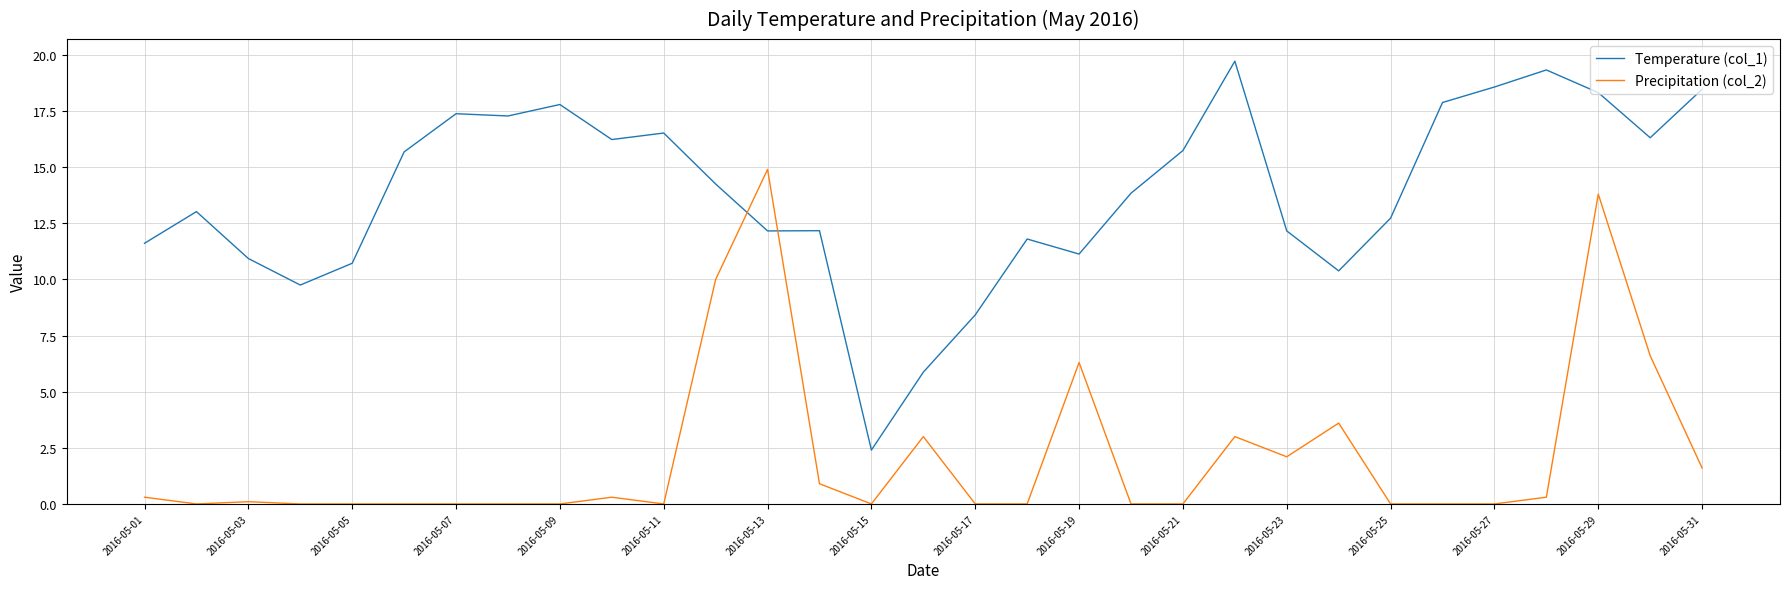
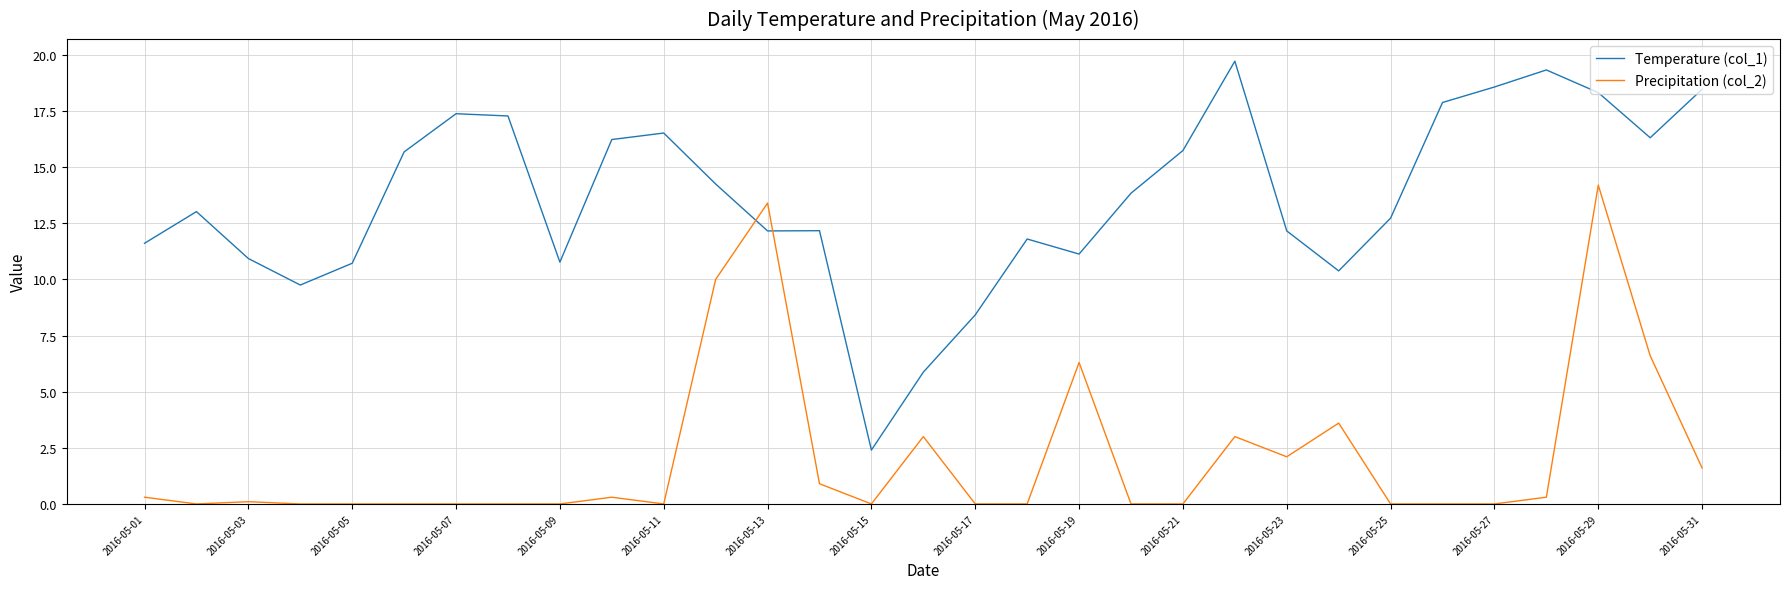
  {
    "Temperature (col_1)": {
      "2016-05-01": 11.6,
      "2016-05-03": 10.9,
      "2016-05-05": 10.7,
      "2016-05-07": 17.4,
-     "2016-05-09": 17.8,
+     "2016-05-09": 10.8,
      "2016-05-11": 16.5,
      "2016-05-13": 12.2,
      "2016-05-15": 2.4,
      "2016-05-17": 8.4,
      "2016-05-19": 11.1,
      "2016-05-21": 15.7,
      "2016-05-23": 12.2,
      "2016-05-25": 12.7,
      "2016-05-27": 18.6
    },
    "Precipitation (col_2)": {
      "2016-05-01": 0.3,
      "2016-05-03": 0.1,
      "2016-05-05": 0.0,
      "2016-05-07": 0.0,
      "2016-05-09": 0.0,
      "2016-05-11": 0.0,
-     "2016-05-13": 14.9,
+     "2016-05-13": 13.4,
      "2016-05-15": 0.0,
      "2016-05-17": 0.0,
      "2016-05-19": 6.3,
      "2016-05-21": 0.0,
      "2016-05-23": 2.1,
      "2016-05-25": 0.0,
      "2016-05-27": 0.0,
-     "2016-05-29": 13.8,
+     "2016-05-29": 14.2,
      "2016-05-31": 1.6
    }
  }
